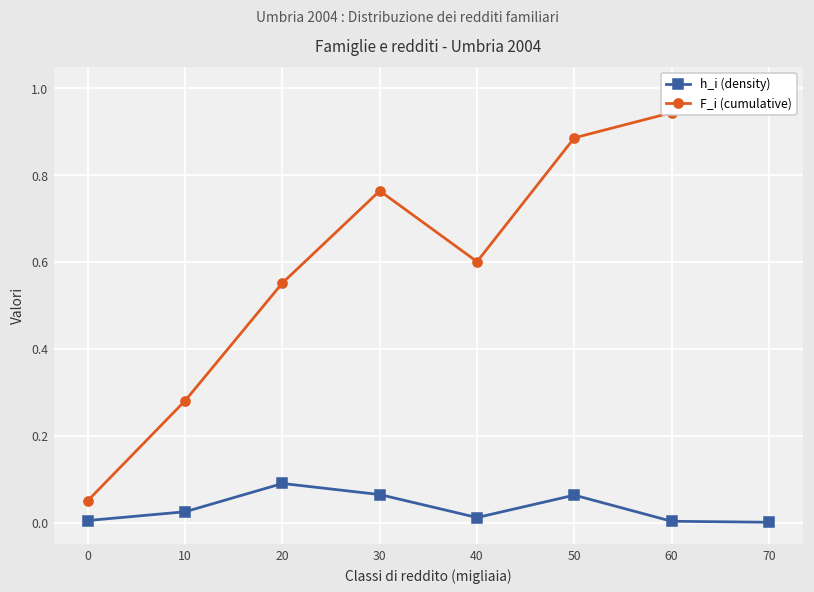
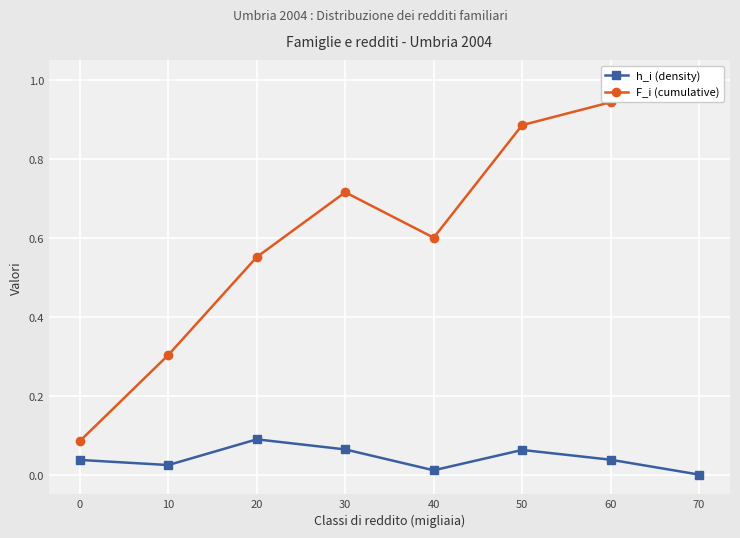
  {
    "h_i (density)": {
-     "0": 0.01,
+     "0": 0.04,
      "10": 0.03,
      "20": 0.09,
      "30": 0.06,
      "40": 0.01,
      "50": 0.06,
-     "60": 0.00,
+     "60": 0.04,
      "70": 0.00
    },
    "F_i (cumulative)": {
-     "0": 0.05,
-     "10": 0.28,
+     "0": 0.09,
+     "10": 0.30,
      "20": 0.55,
-     "30": 0.76,
+     "30": 0.72,
      "40": 0.60,
      "50": 0.89
    }
  }
